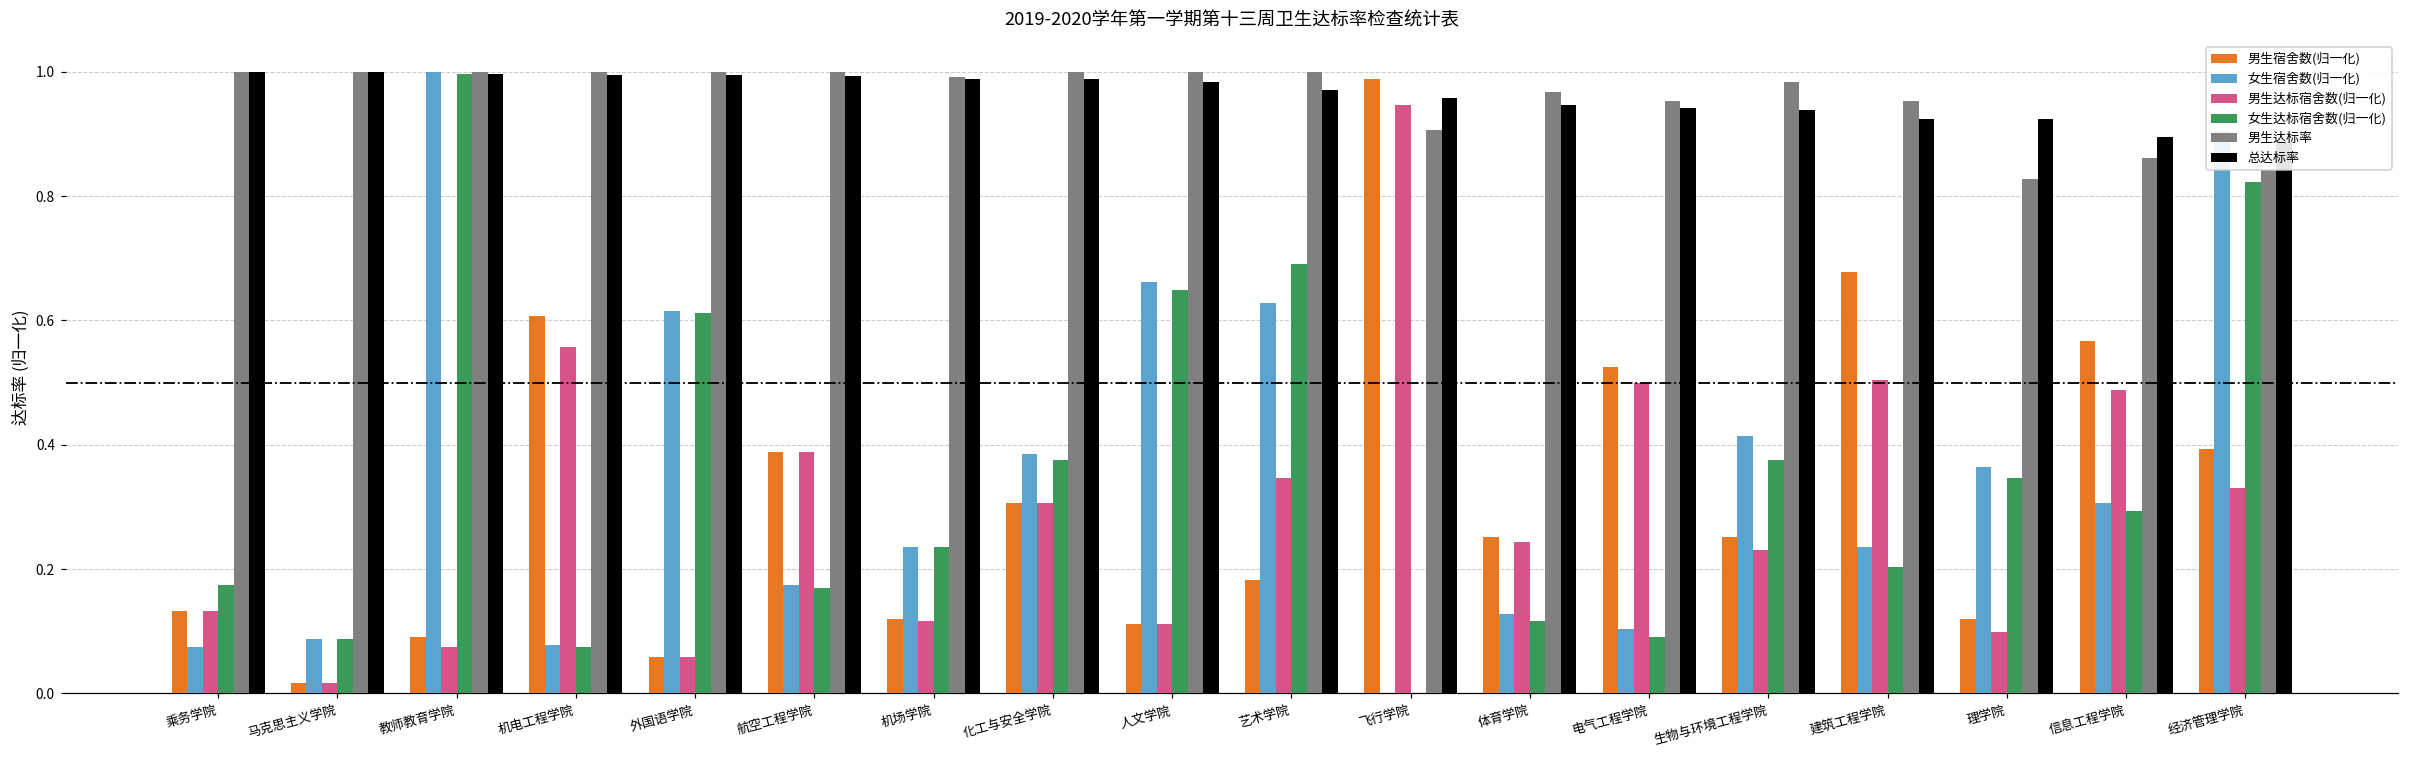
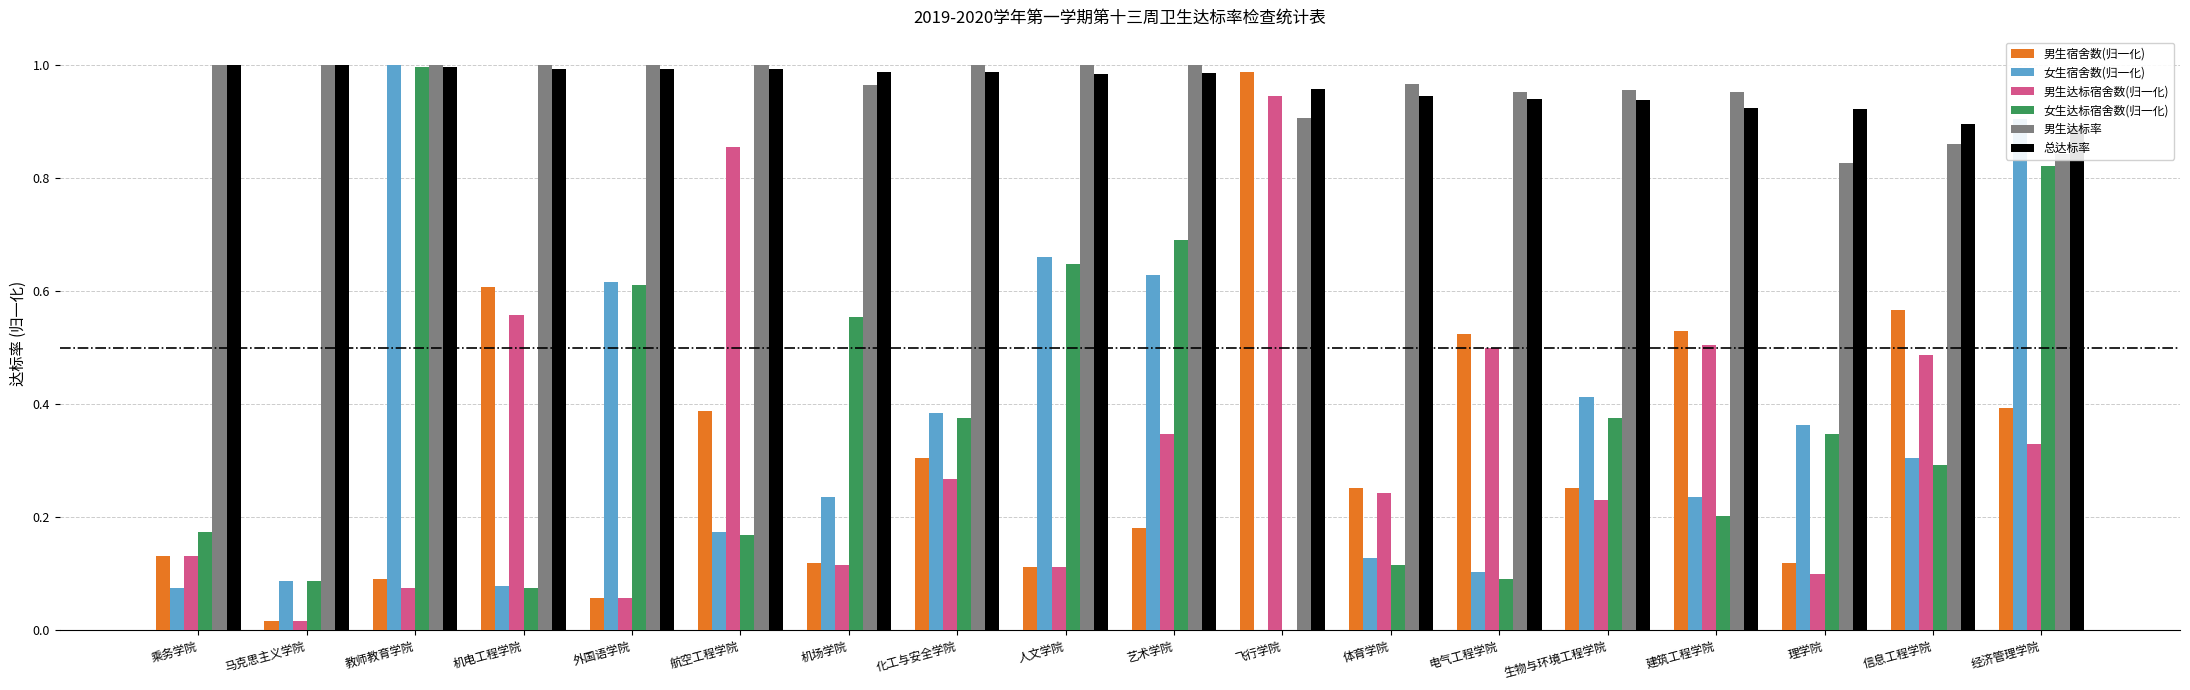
  {
    "男生宿舍数(归一化)": {
      "乘务学院": 0.13,
      "马克思主义学院": 0.02,
      "教师教育学院": 0.09,
      "机电工程学院": 0.61,
      "外国语学院": 0.06,
      "航空工程学院": 0.39,
      "机场学院": 0.12,
      "化工与安全学院": 0.31,
      "人文学院": 0.11,
      "艺术学院": 0.18,
      "飞行学院": 0.99,
      "体育学院": 0.25,
      "电气工程学院": 0.52,
      "生物与环境工程学院": 0.25,
-     "建筑工程学院": 0.68,
+     "建筑工程学院": 0.53,
      "理学院": 0.12,
      "信息工程学院": 0.57,
      "经济管理学院": 0.39
    },
    "女生宿舍数(归一化)": {
      "乘务学院": 0.07,
      "马克思主义学院": 0.09,
      "教师教育学院": 1.00,
      "机电工程学院": 0.08,
      "外国语学院": 0.62,
      "航空工程学院": 0.17,
      "机场学院": 0.24,
      "化工与安全学院": 0.38,
      "人文学院": 0.66,
      "艺术学院": 0.63,
      "飞行学院": 0.00,
      "体育学院": 0.13,
      "电气工程学院": 0.10,
      "生物与环境工程学院": 0.41,
      "建筑工程学院": 0.24,
      "理学院": 0.36,
      "信息工程学院": 0.31
    },
    "男生达标宿舍数(归一化)": {
      "乘务学院": 0.13,
      "马克思主义学院": 0.02,
      "教师教育学院": 0.07,
      "机电工程学院": 0.56,
      "外国语学院": 0.06,
-     "航空工程学院": 0.39,
+     "航空工程学院": 0.86,
      "机场学院": 0.12,
-     "化工与安全学院": 0.31,
+     "化工与安全学院": 0.27,
      "人文学院": 0.11,
      "艺术学院": 0.35,
      "飞行学院": 0.95,
      "体育学院": 0.24,
      "电气工程学院": 0.50,
      "生物与环境工程学院": 0.23,
      "建筑工程学院": 0.50,
      "理学院": 0.10,
      "信息工程学院": 0.49,
      "经济管理学院": 0.33
    },
    "女生达标宿舍数(归一化)": {
      "乘务学院": 0.17,
      "马克思主义学院": 0.09,
      "教师教育学院": 1.00,
      "机电工程学院": 0.07,
      "外国语学院": 0.61,
      "航空工程学院": 0.17,
-     "机场学院": 0.24,
+     "机场学院": 0.55,
      "化工与安全学院": 0.38,
      "人文学院": 0.65,
      "艺术学院": 0.69,
      "飞行学院": 0.00,
      "体育学院": 0.12,
      "电气工程学院": 0.09,
      "生物与环境工程学院": 0.38,
      "建筑工程学院": 0.20,
      "理学院": 0.35,
      "信息工程学院": 0.29,
      "经济管理学院": 0.82
    },
    "男生达标率": {
      "乘务学院": 1.00,
      "马克思主义学院": 1.00,
      "教师教育学院": 1.00,
      "机电工程学院": 1.00,
      "外国语学院": 1.00,
      "航空工程学院": 1.00,
-     "机场学院": 0.99,
+     "机场学院": 0.97,
      "化工与安全学院": 1.00,
      "人文学院": 1.00,
      "艺术学院": 1.00,
      "飞行学院": 0.91,
      "体育学院": 0.97,
      "电气工程学院": 0.95,
-     "生物与环境工程学院": 0.98,
+     "生物与环境工程学院": 0.96,
      "建筑工程学院": 0.95,
      "理学院": 0.83,
      "信息工程学院": 0.86
    },
    "总达标率": {
      "乘务学院": 1.00,
      "马克思主义学院": 1.00,
      "教师教育学院": 1.00,
      "机电工程学院": 0.99,
      "外国语学院": 0.99,
      "航空工程学院": 0.99,
      "机场学院": 0.99,
      "化工与安全学院": 0.99,
      "人文学院": 0.98,
-     "艺术学院": 0.97,
+     "艺术学院": 0.99,
      "飞行学院": 0.96,
      "体育学院": 0.95,
      "电气工程学院": 0.94,
      "生物与环境工程学院": 0.94,
      "建筑工程学院": 0.92,
      "理学院": 0.92,
      "信息工程学院": 0.90
    }
  }
